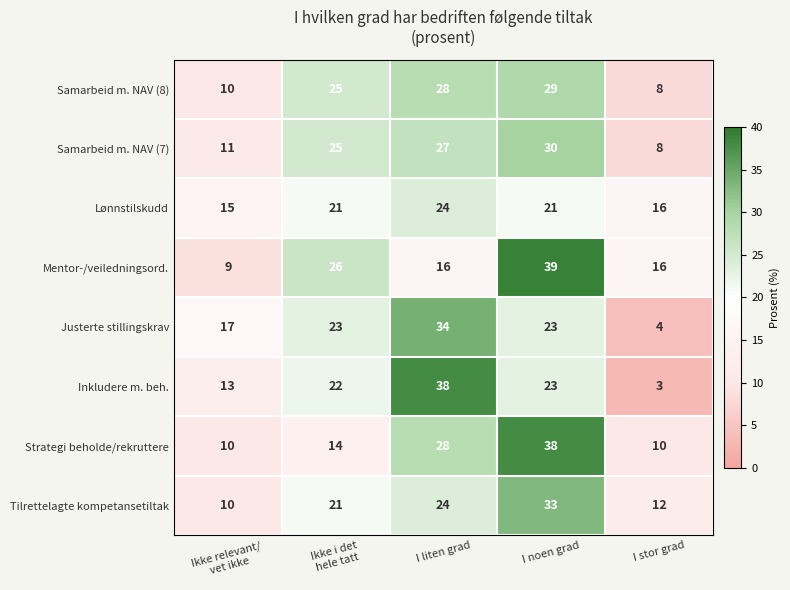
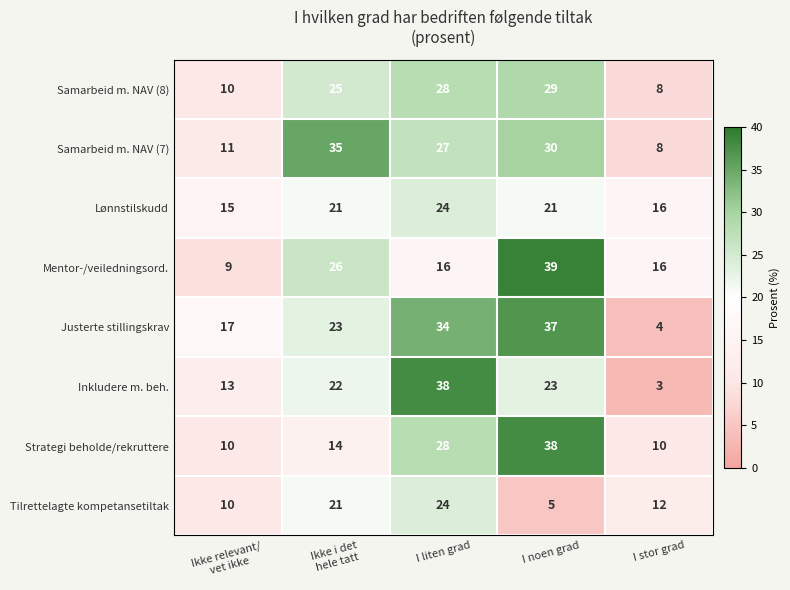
  {
    "Samarbeid m. NAV (8)": {
      "Ikke relevant/ vet ikke": 10,
      "Ikke i det hele tatt": 25,
      "I liten grad": 28,
      "I noen grad": 29,
      "I stor grad": 8
    },
    "Samarbeid m. NAV (7)": {
      "Ikke relevant/ vet ikke": 11,
-     "Ikke i det hele tatt": 25,
+     "Ikke i det hele tatt": 35,
      "I liten grad": 27,
      "I noen grad": 30,
      "I stor grad": 8
    },
    "Lønnstilskudd": {
      "Ikke relevant/ vet ikke": 15,
      "Ikke i det hele tatt": 21,
      "I liten grad": 24,
      "I noen grad": 21,
      "I stor grad": 16
    },
    "Mentor-/veiledningsord.": {
      "Ikke relevant/ vet ikke": 9,
      "Ikke i det hele tatt": 26,
      "I liten grad": 16,
      "I noen grad": 39,
      "I stor grad": 16
    },
    "Justerte stillingskrav": {
      "Ikke relevant/ vet ikke": 17,
      "Ikke i det hele tatt": 23,
      "I liten grad": 34,
-     "I noen grad": 23,
+     "I noen grad": 37,
      "I stor grad": 4
    },
    "Inkludere m. beh.": {
      "Ikke relevant/ vet ikke": 13,
      "Ikke i det hele tatt": 22,
      "I liten grad": 38,
      "I noen grad": 23,
      "I stor grad": 3
    },
    "Strategi beholde/rekruttere": {
      "Ikke relevant/ vet ikke": 10,
      "Ikke i det hele tatt": 14,
      "I liten grad": 28,
      "I noen grad": 38,
      "I stor grad": 10
    },
    "Tilrettelagte kompetansetiltak": {
      "Ikke relevant/ vet ikke": 10,
      "Ikke i det hele tatt": 21,
      "I liten grad": 24,
-     "I noen grad": 33,
+     "I noen grad": 5,
      "I stor grad": 12
    }
  }
